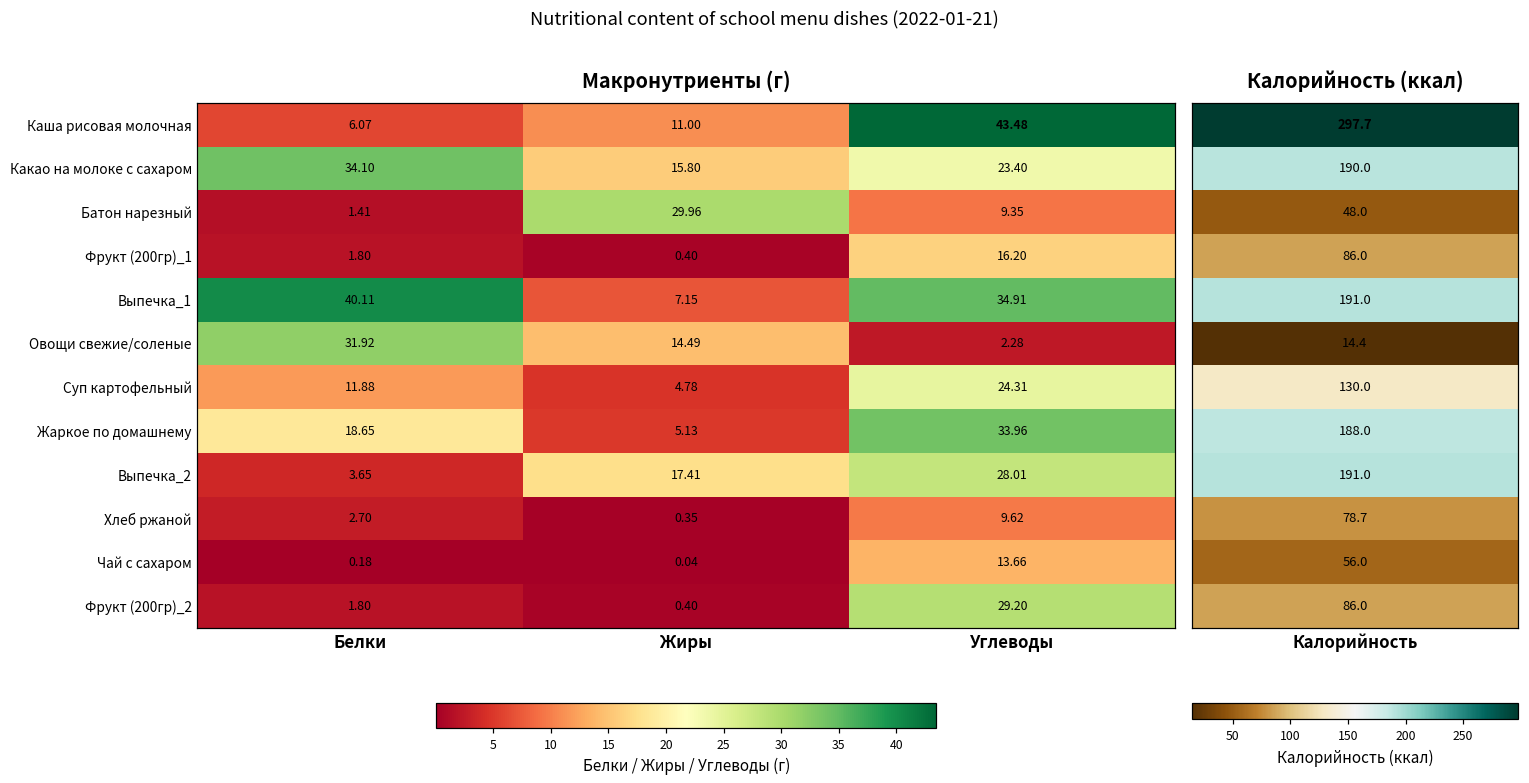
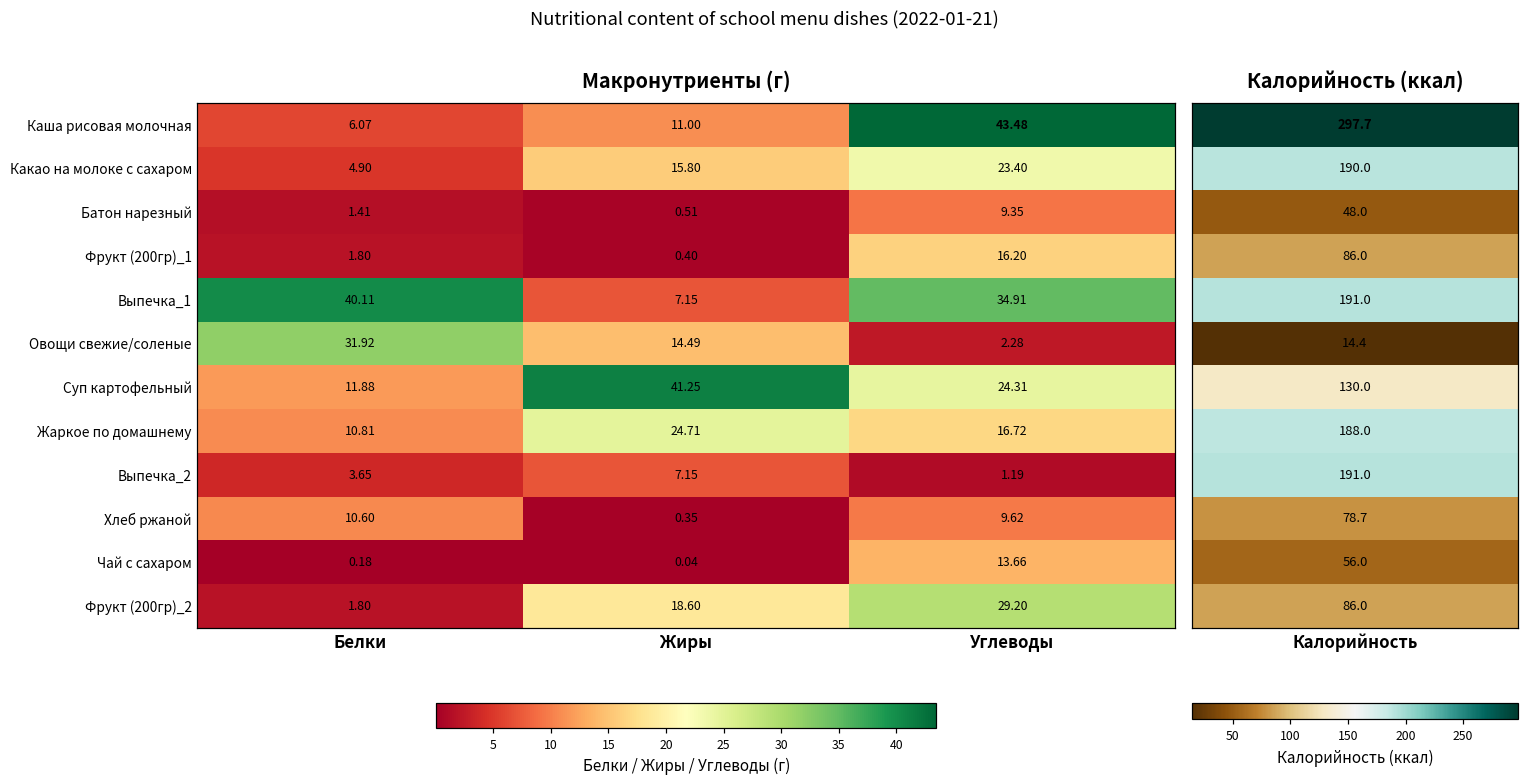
  {
    "Макронутриенты (г)": {
      "Каша рисовая молочная": {
        "Белки": 6.07,
        "Жиры": 11.00,
        "Углеводы": 43.48
      },
      "Какао на молоке с сахаром": {
-       "Белки": 34.10,
+       "Белки": 4.90,
        "Жиры": 15.80,
        "Углеводы": 23.40
      },
      "Батон нарезный": {
        "Белки": 1.41,
-       "Жиры": 29.96,
+       "Жиры": 0.51,
        "Углеводы": 9.35
      },
      "Фрукт (200гр)_1": {
        "Белки": 1.80,
        "Жиры": 0.40,
        "Углеводы": 16.20
      },
      "Выпечка_1": {
        "Белки": 40.11,
        "Жиры": 7.15,
        "Углеводы": 34.91
      },
      "Овощи свежие/соленые": {
        "Белки": 31.92,
        "Жиры": 14.49,
        "Углеводы": 2.28
      },
      "Суп картофельный": {
        "Белки": 11.88,
-       "Жиры": 4.78,
+       "Жиры": 41.25,
        "Углеводы": 24.31
      },
      "Жаркое по домашнему": {
-       "Белки": 18.65,
-       "Жиры": 5.13,
-       "Углеводы": 33.96
+       "Белки": 10.81,
+       "Жиры": 24.71,
+       "Углеводы": 16.72
      },
      "Выпечка_2": {
        "Белки": 3.65,
-       "Жиры": 17.41,
-       "Углеводы": 28.01
+       "Жиры": 7.15,
+       "Углеводы": 1.19
      },
      "Хлеб ржаной": {
-       "Белки": 2.70,
+       "Белки": 10.60,
        "Жиры": 0.35,
        "Углеводы": 9.62
      },
      "Чай с сахаром": {
        "Белки": 0.18,
        "Жиры": 0.04,
        "Углеводы": 13.66
      },
      "Фрукт (200гр)_2": {
        "Белки": 1.80,
-       "Жиры": 0.40,
+       "Жиры": 18.60,
        "Углеводы": 29.20
      }
    }
  }
